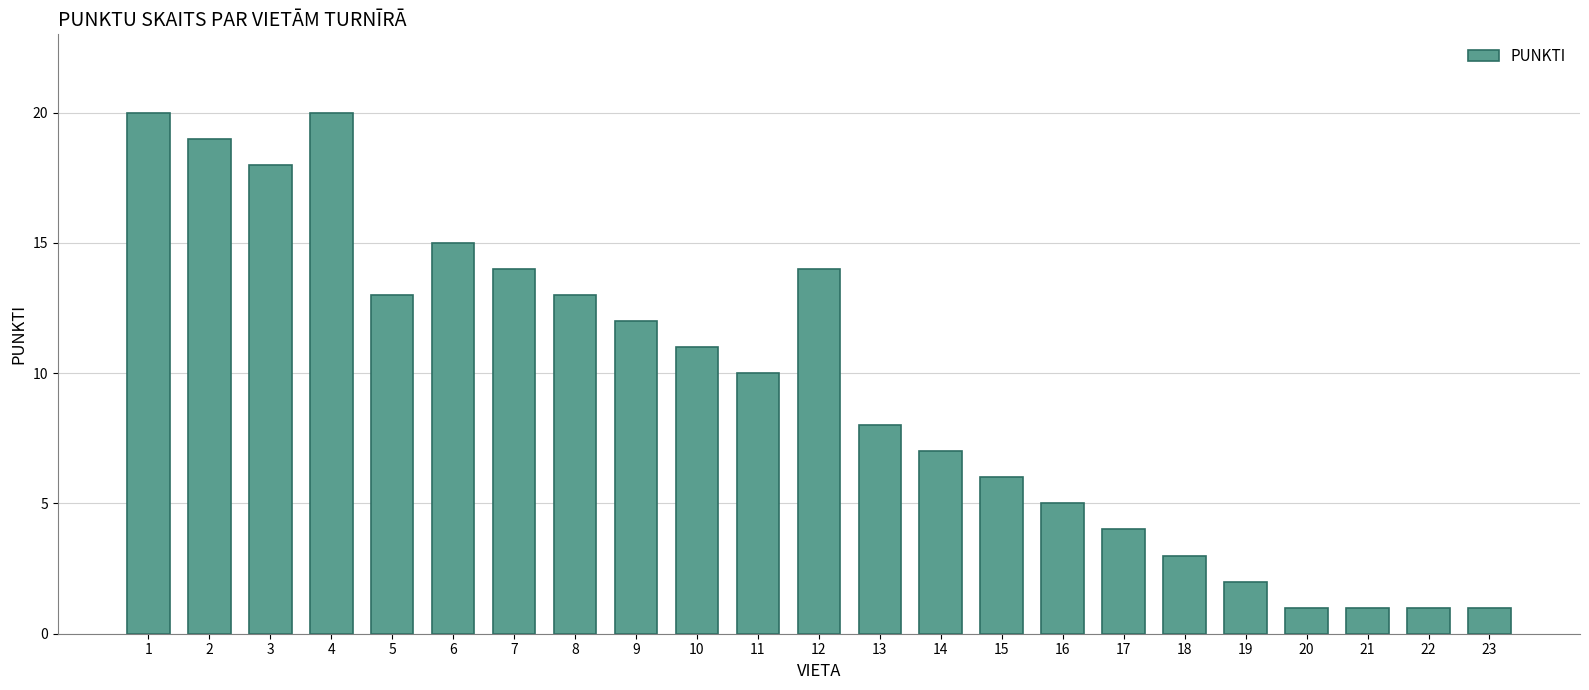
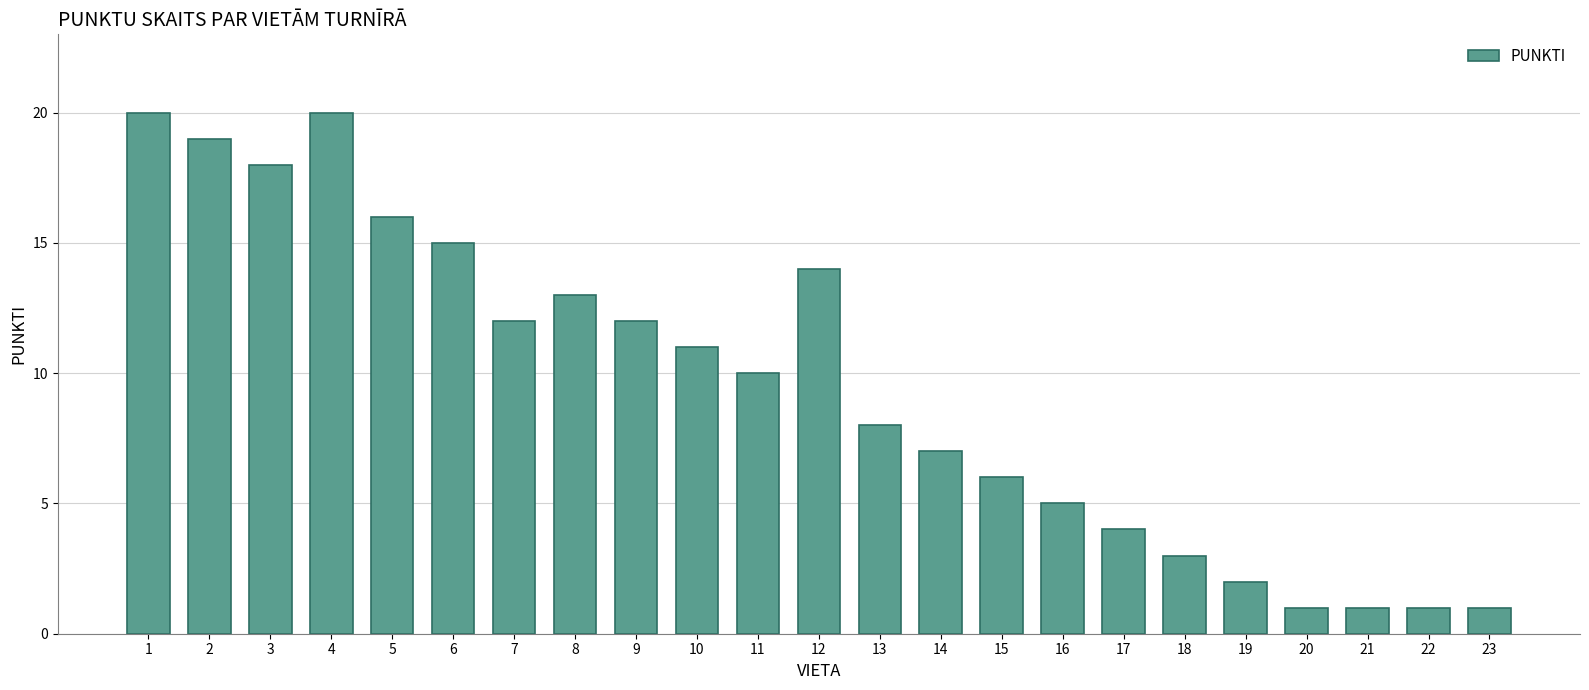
  {
    "1": 20,
    "2": 19,
    "3": 18,
    "4": 20,
-   "5": 13,
+   "5": 16,
    "6": 15,
-   "7": 14,
+   "7": 12,
    "8": 13,
    "9": 12,
    "10": 11,
    "11": 10,
    "12": 14,
    "13": 8,
    "14": 7,
    "15": 6,
    "16": 5,
    "17": 4,
    "18": 3,
    "19": 2,
    "20": 1,
    "21": 1,
    "22": 1,
    "23": 1
  }
